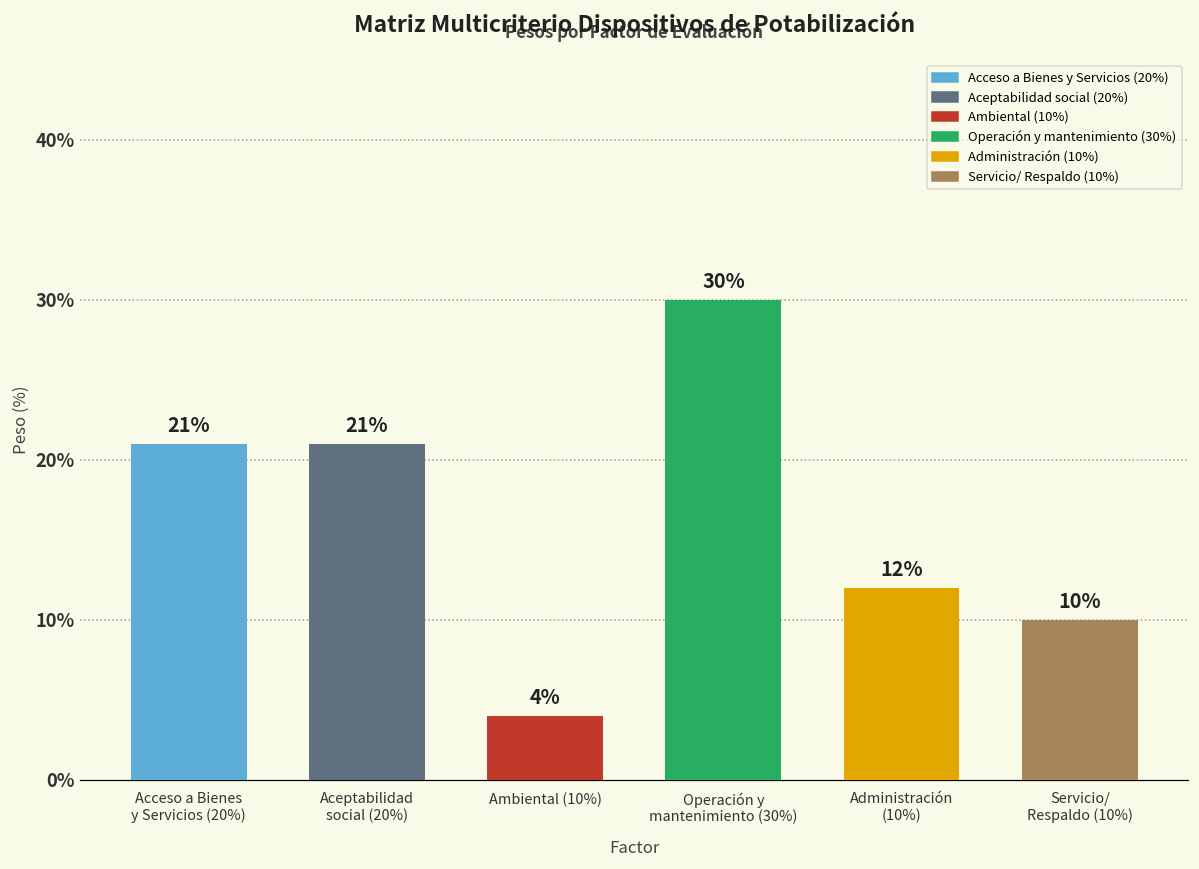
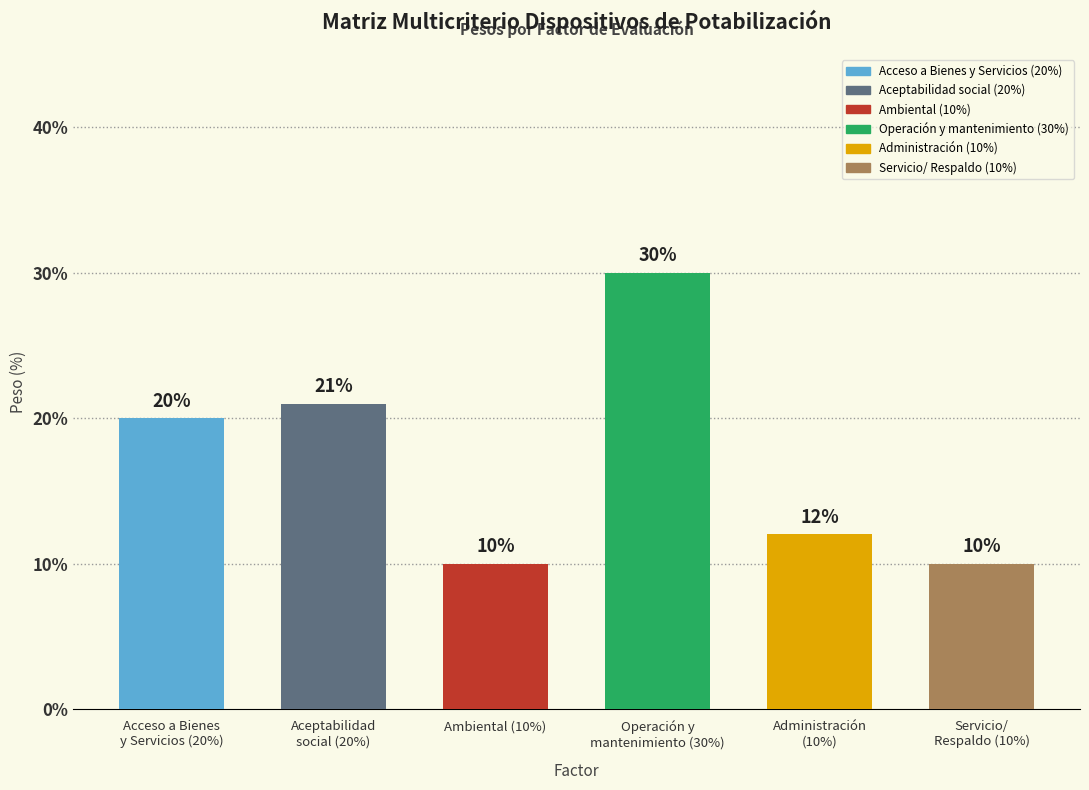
  {
-   "Acceso a Bienes y Servicios (20%)": "21%",
+   "Acceso a Bienes y Servicios (20%)": "20%",
    "Aceptabilidad social (20%)": "21%",
-   "Ambiental (10%)": "4%",
+   "Ambiental (10%)": "10%",
    "Operación y mantenimiento (30%)": "30%",
    "Administración (10%)": "12%",
    "Servicio/ Respaldo (10%)": "10%"
  }
